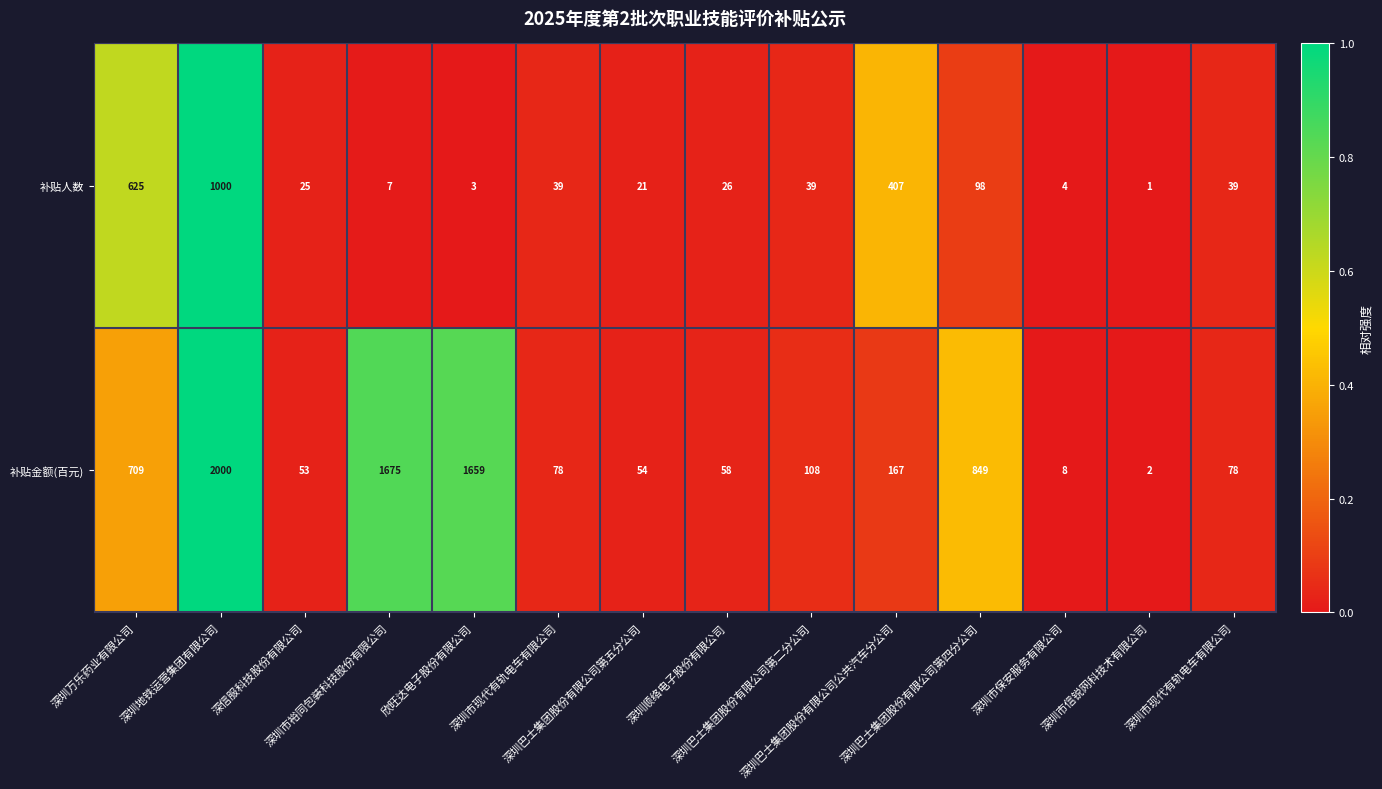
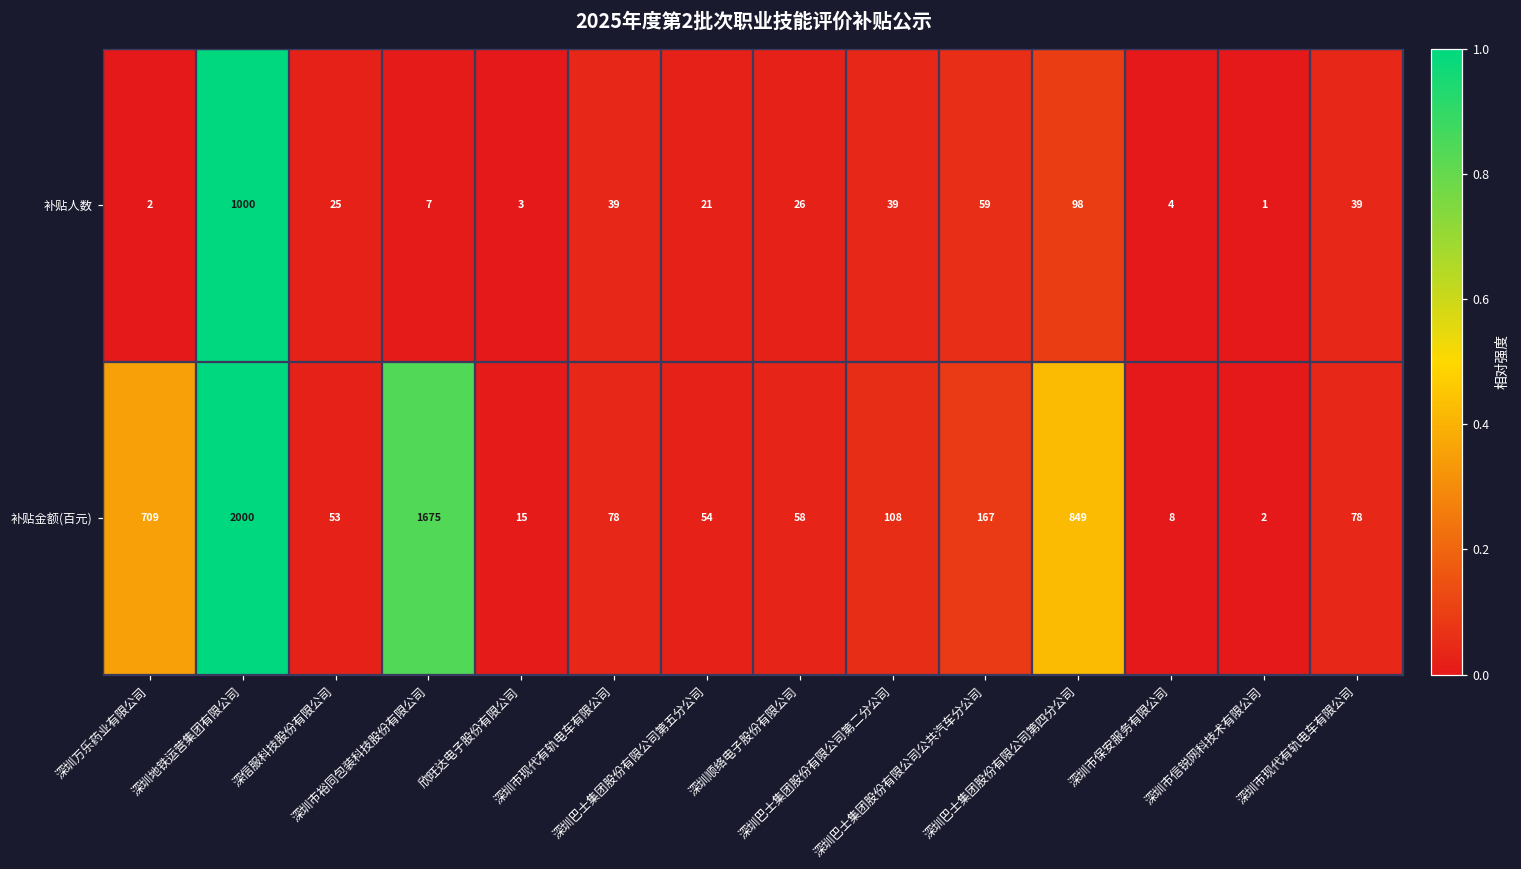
  {
    "补贴人数": {
-     "深圳万乐药业有限公司": 625,
+     "深圳万乐药业有限公司": 2,
      "深圳地铁运营集团有限公司": 1000,
      "深信服科技股份有限公司": 25,
      "深圳市裕同包装科技股份有限公司": 7,
      "欣旺达电子股份有限公司": 3,
      "深圳巴士集团股份有限公司第五分公司": 21,
      "深圳顺络电子股份有限公司": 26,
      "深圳巴士集团股份有限公司第二分公司": 39,
-     "深圳巴士集团股份有限公司公共汽车分公司": 407,
+     "深圳巴士集团股份有限公司公共汽车分公司": 59,
      "深圳巴士集团股份有限公司第四分公司": 98,
      "深圳市保安服务有限公司": 4,
      "深圳市信锐网科技术有限公司": 1
    },
    "补贴金额(百元)": {
      "深圳万乐药业有限公司": 709,
      "深圳地铁运营集团有限公司": 2000,
      "深信服科技股份有限公司": 53,
      "深圳市裕同包装科技股份有限公司": 1675,
-     "欣旺达电子股份有限公司": 1659,
+     "欣旺达电子股份有限公司": 15,
      "深圳巴士集团股份有限公司第五分公司": 54,
      "深圳顺络电子股份有限公司": 58,
      "深圳巴士集团股份有限公司第二分公司": 108,
      "深圳巴士集团股份有限公司公共汽车分公司": 167,
      "深圳巴士集团股份有限公司第四分公司": 849,
      "深圳市保安服务有限公司": 8,
      "深圳市信锐网科技术有限公司": 2
    }
  }
